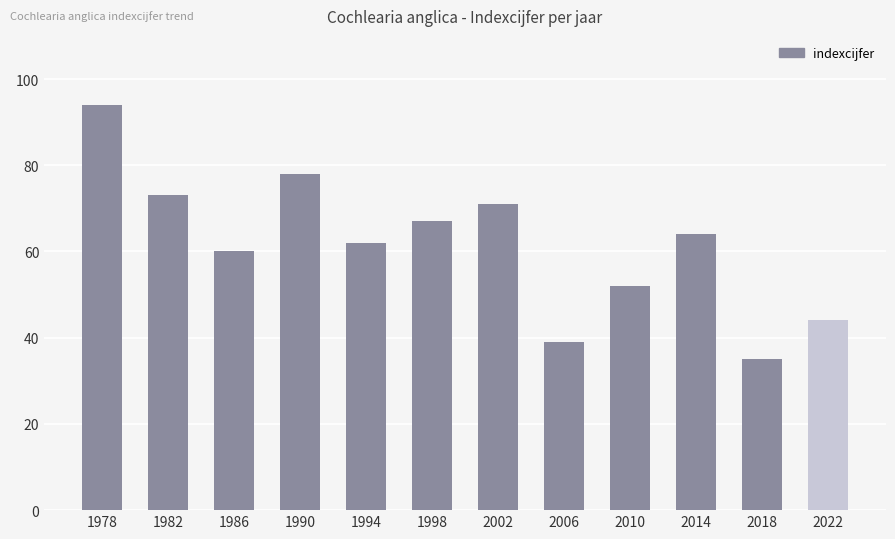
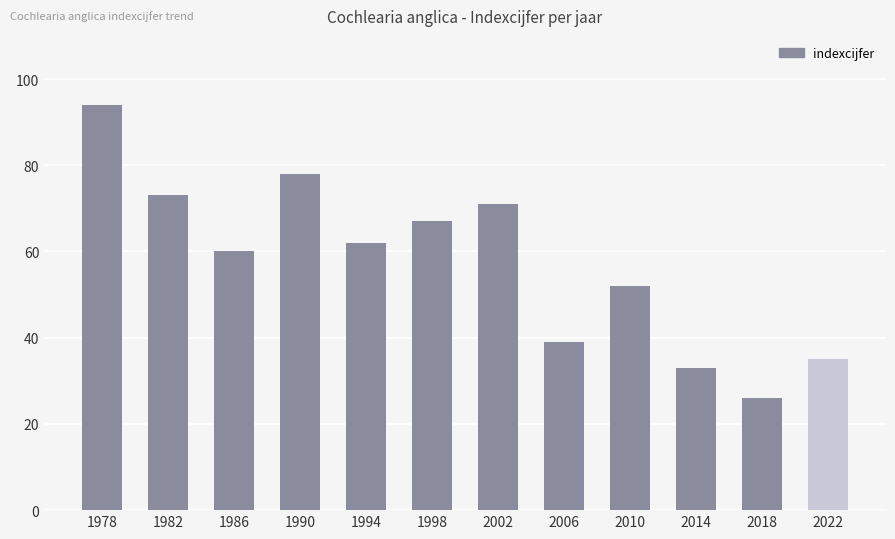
  {
    "1978": 94,
    "1982": 73,
    "1986": 60,
    "1990": 78,
    "1994": 62,
    "1998": 67,
    "2002": 71,
    "2006": 39,
    "2010": 52,
-   "2014": 64,
-   "2018": 35,
-   "2022": 44
+   "2014": 33,
+   "2018": 26,
+   "2022": 35
  }
